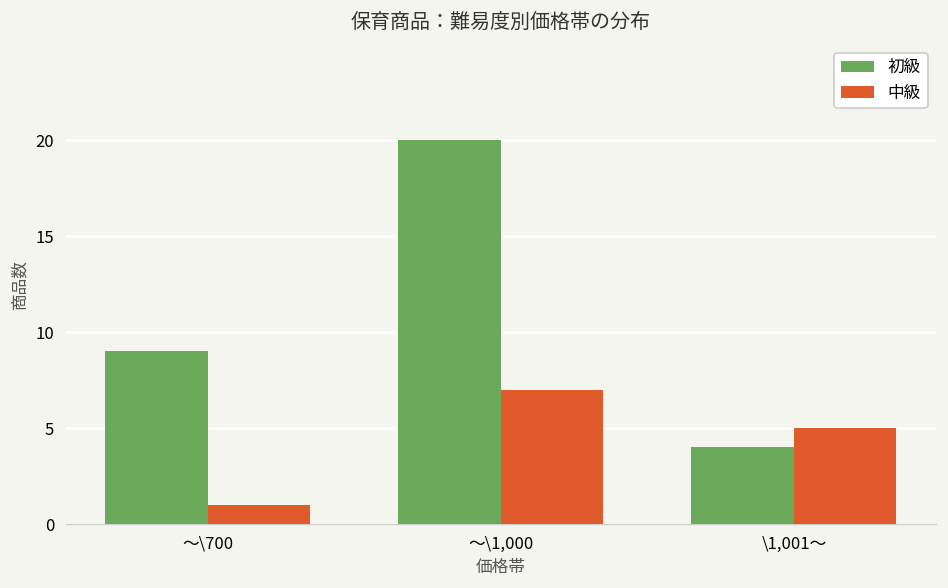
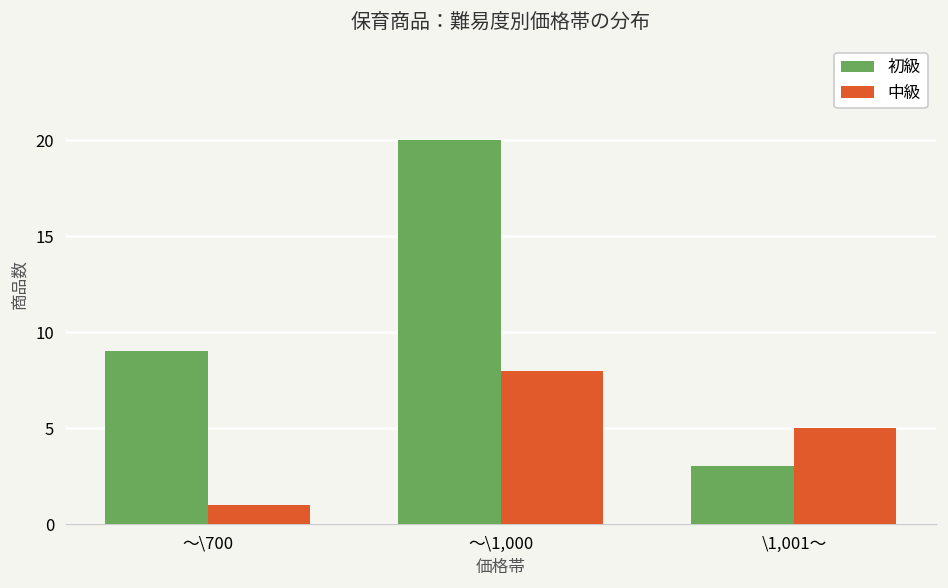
  {
    "初級": {
      "～\\700": 9,
      "～\\1,000": 20,
-     "\\1,001～": 4
+     "\\1,001～": 3
    },
    "中級": {
      "～\\700": 1,
-     "～\\1,000": 7,
+     "～\\1,000": 8,
      "\\1,001～": 5
    }
  }
